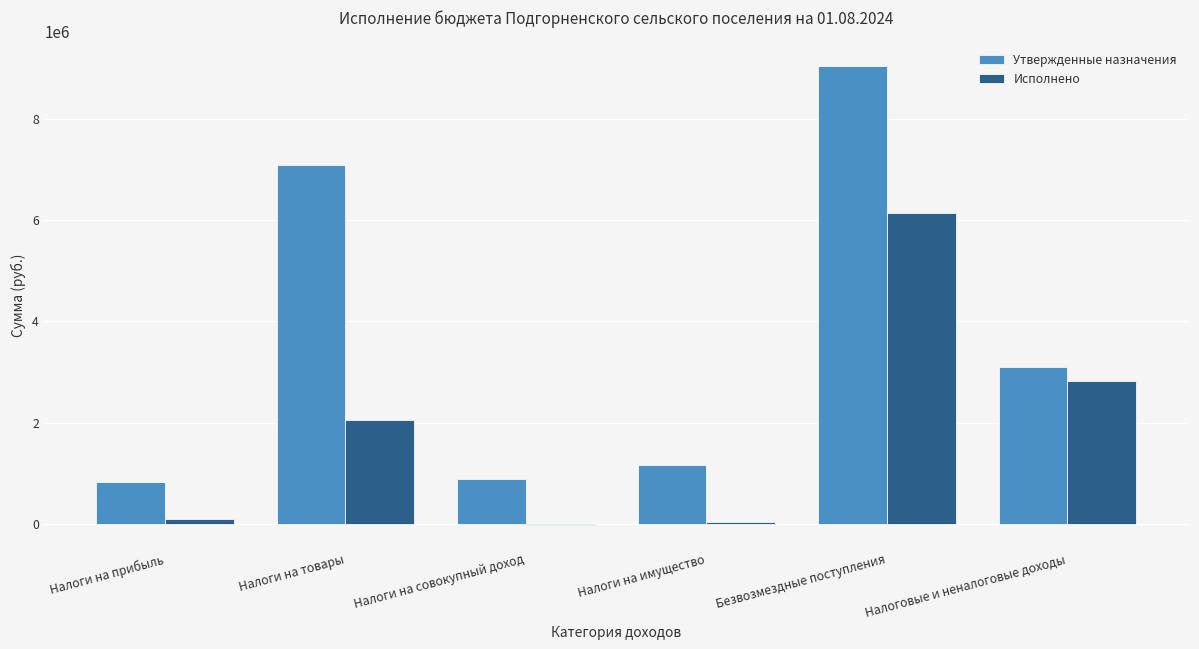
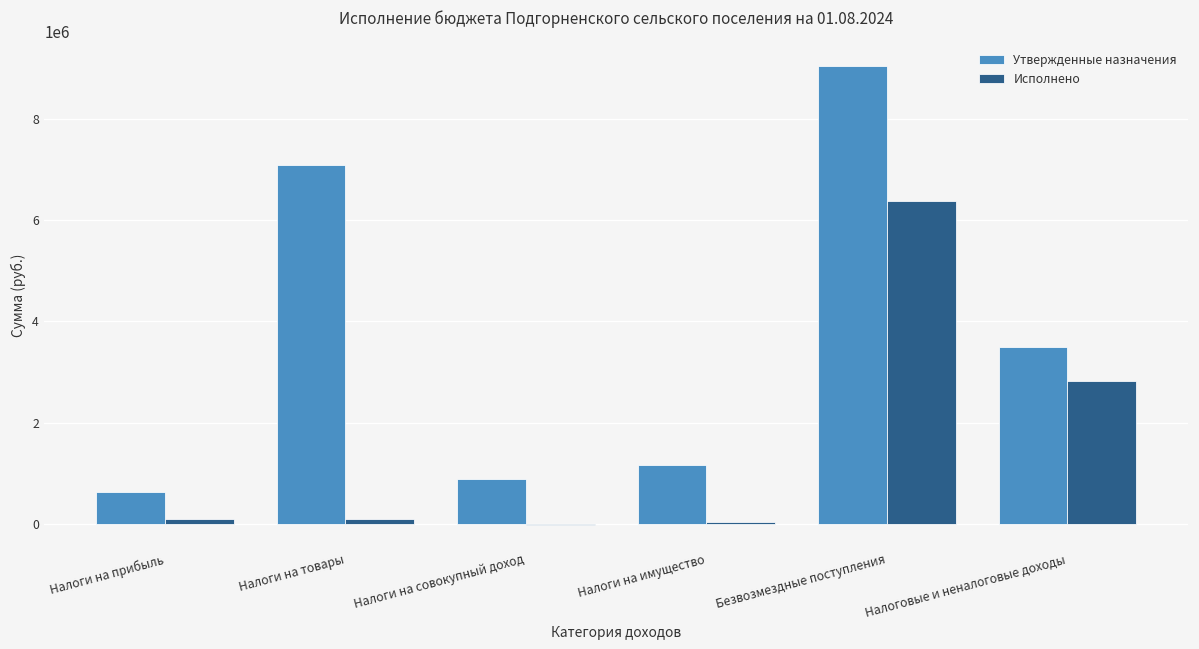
  {
    "Утвержденные назначения": {
-     "Налоги на прибыль": 800000,
+     "Налоги на прибыль": 600000,
      "Налоги на товары": 7100000,
      "Налоги на совокупный доход": 900000,
      "Налоги на имущество": 1200000,
      "Безвозмездные поступления": 9100000,
-     "Налоговые и неналоговые доходы": 3100000
+     "Налоговые и неналоговые доходы": 3500000
    },
    "Исполнено": {
      "Налоги на прибыль": 100000,
-     "Налоги на товары": 2100000,
-     "Безвозмездные поступления": 6100000,
+     "Налоги на товары": 100000,
+     "Безвозмездные поступления": 6400000,
      "Налоговые и неналоговые доходы": 2800000
    }
  }
